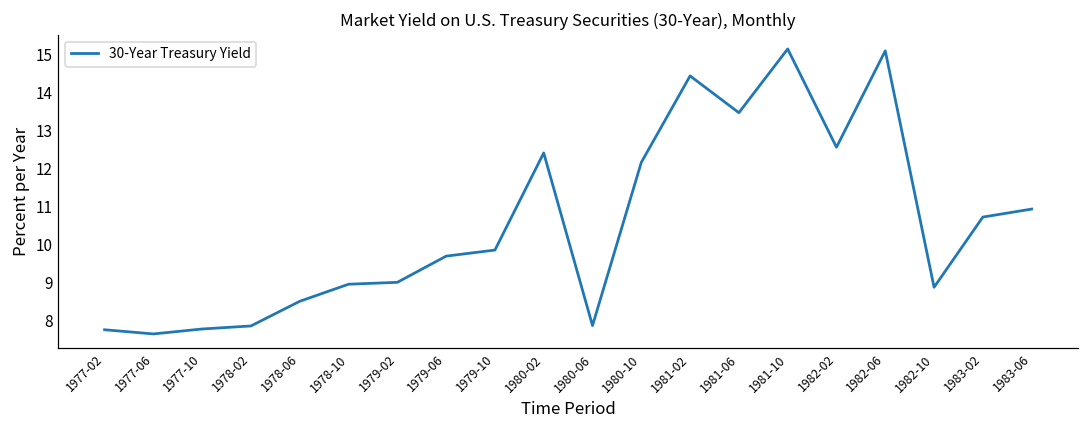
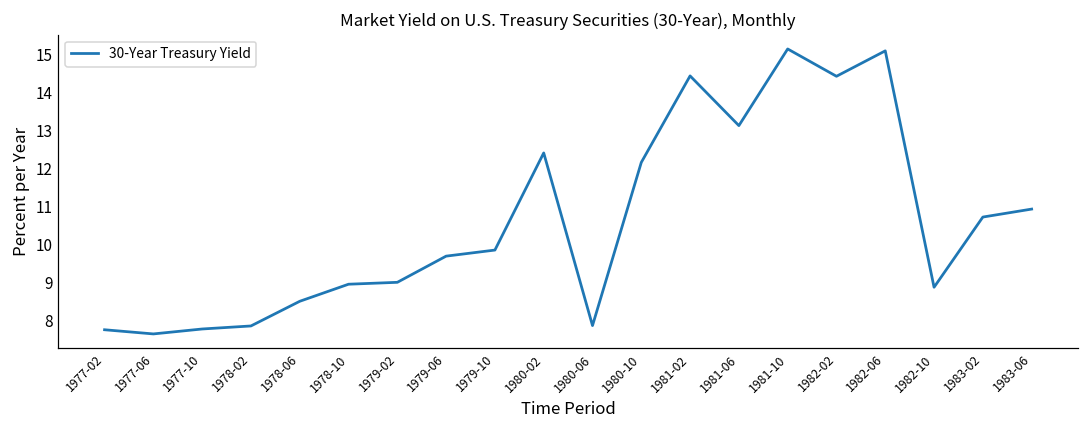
  {
    "1977-02": 7.8,
    "1977-06": 7.6,
    "1977-10": 7.8,
    "1978-02": 7.9,
    "1978-06": 8.5,
    "1978-10": 9.0,
    "1979-02": 9.0,
    "1979-06": 9.7,
    "1979-10": 9.9,
    "1980-02": 12.4,
    "1980-06": 7.9,
    "1980-10": 12.2,
    "1981-02": 14.4,
-   "1981-06": 13.5,
+   "1981-06": 13.1,
    "1981-10": 15.2,
-   "1982-02": 12.6,
+   "1982-02": 14.4,
    "1982-06": 15.1,
    "1982-10": 8.9,
    "1983-02": 10.7,
    "1983-06": 10.9
  }
